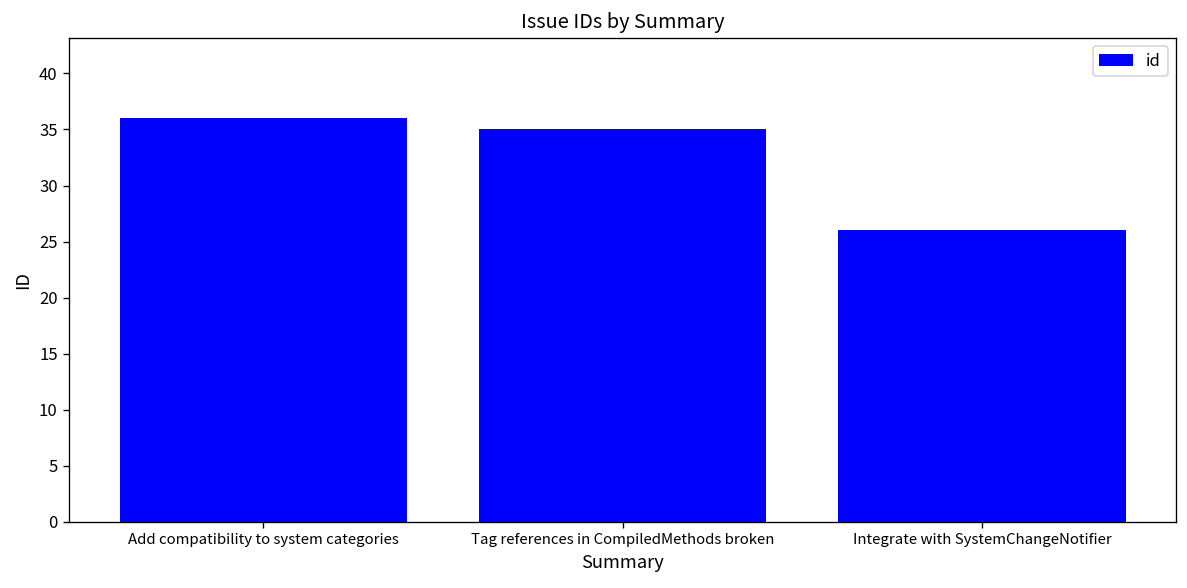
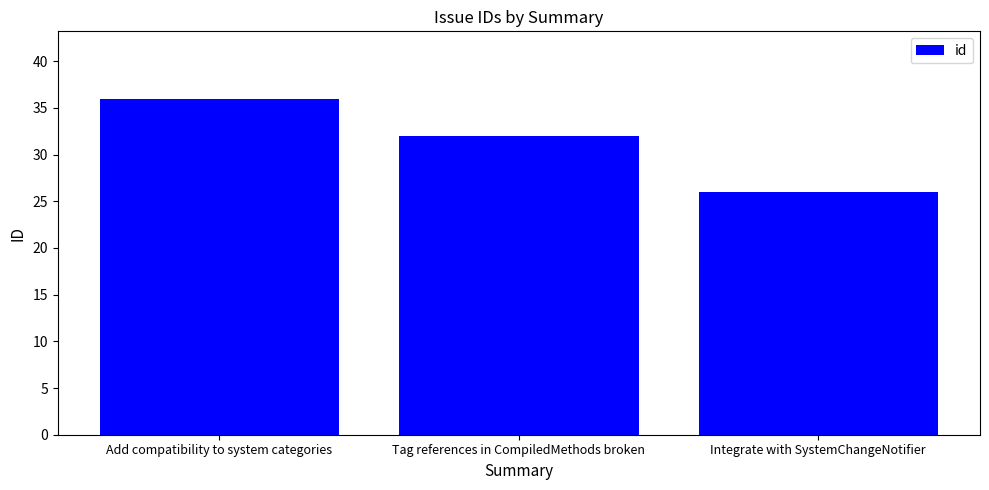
  {
    "Add compatibility to system categories": 36,
-   "Tag references in CompiledMethods broken": 35,
+   "Tag references in CompiledMethods broken": 32,
    "Integrate with SystemChangeNotifier": 26
  }
